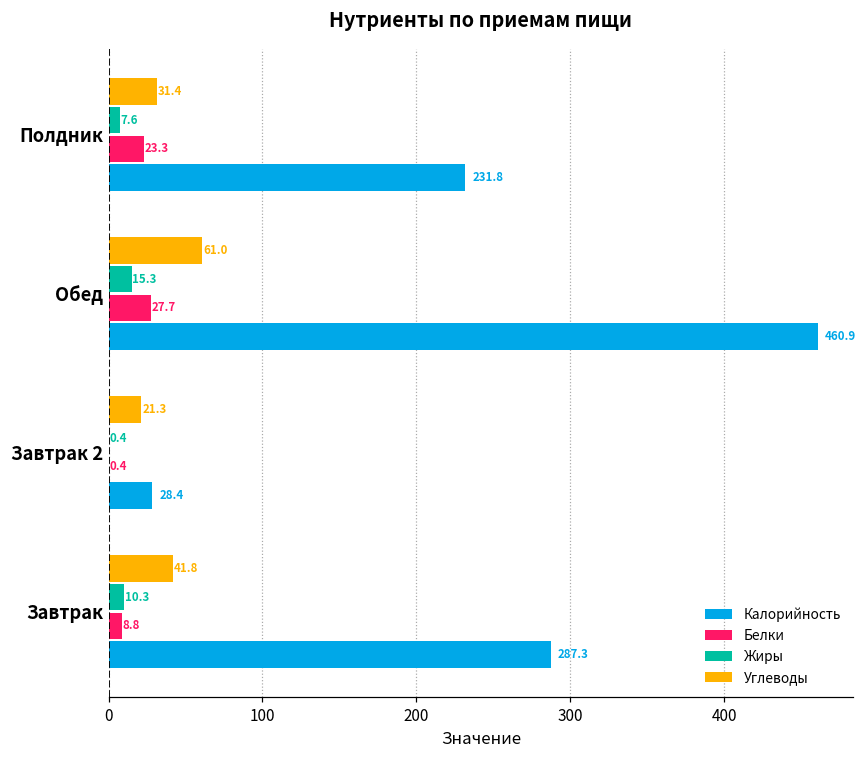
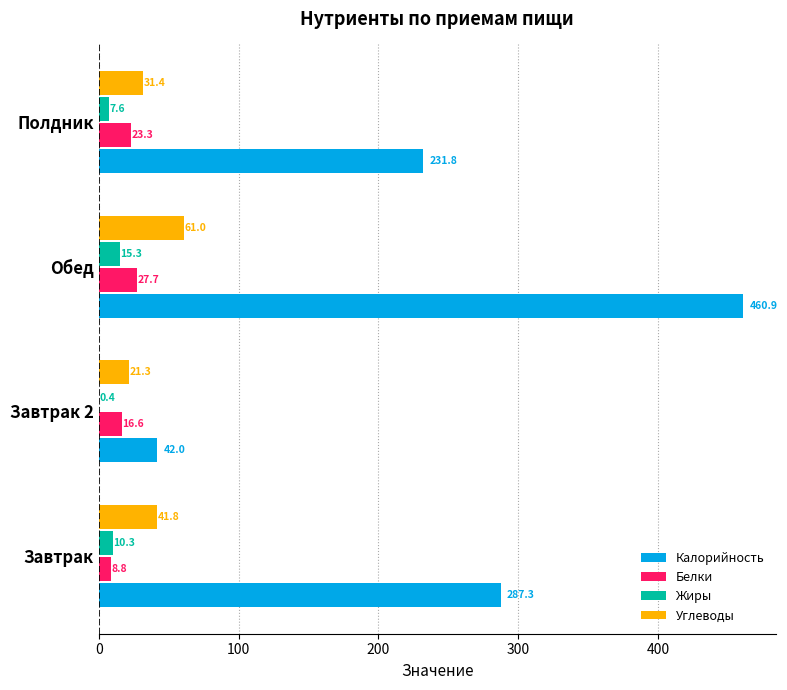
  {
    "Калорийность": {
      "Полдник": 231.8,
      "Обед": 460.9,
-     "Завтрак 2": 28.4,
+     "Завтрак 2": 42.0,
      "Завтрак": 287.3
    },
    "Белки": {
      "Полдник": 23.3,
      "Обед": 27.7,
-     "Завтрак 2": 0.4,
+     "Завтрак 2": 16.6,
      "Завтрак": 8.8
    },
    "Жиры": {
      "Полдник": 7.6,
      "Обед": 15.3,
      "Завтрак 2": 0.4,
      "Завтрак": 10.3
    },
    "Углеводы": {
      "Полдник": 31.4,
      "Обед": 61.0,
      "Завтрак 2": 21.3,
      "Завтрак": 41.8
    }
  }
